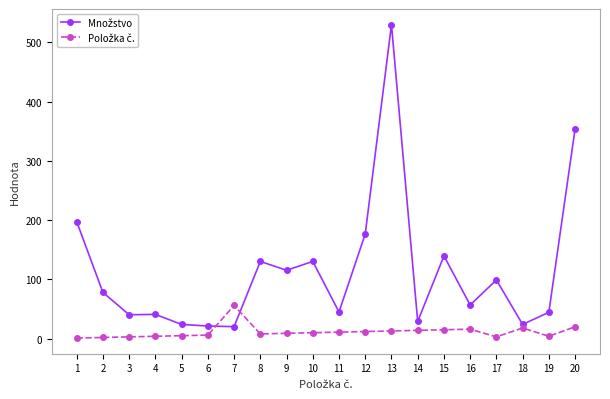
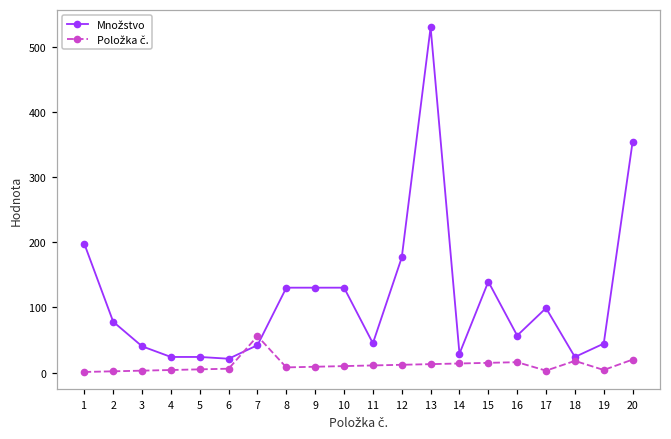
  {
    "Množstvo": {
      "1": 200,
      "2": 80,
      "3": 40,
-     "4": 40,
+     "4": 20,
      "5": 20,
      "6": 20,
-     "7": 20,
+     "7": 40,
      "8": 130,
-     "9": 120,
+     "9": 130,
      "10": 130,
      "11": 50,
      "12": 180,
      "13": 530,
      "14": 30,
      "15": 140,
      "16": 60,
      "17": 100,
      "18": 20,
      "19": 40,
      "20": 350
    },
    "Položka č.": {
      "1": 0,
      "2": 0,
      "3": 0,
      "4": 0,
      "5": 10,
      "6": 10,
      "7": 60,
      "8": 10,
      "9": 10,
      "10": 10,
      "11": 10,
      "12": 10,
      "13": 10,
      "14": 10,
      "15": 20,
      "16": 20,
      "17": 0,
      "18": 20,
      "19": 0,
      "20": 20
    }
  }
